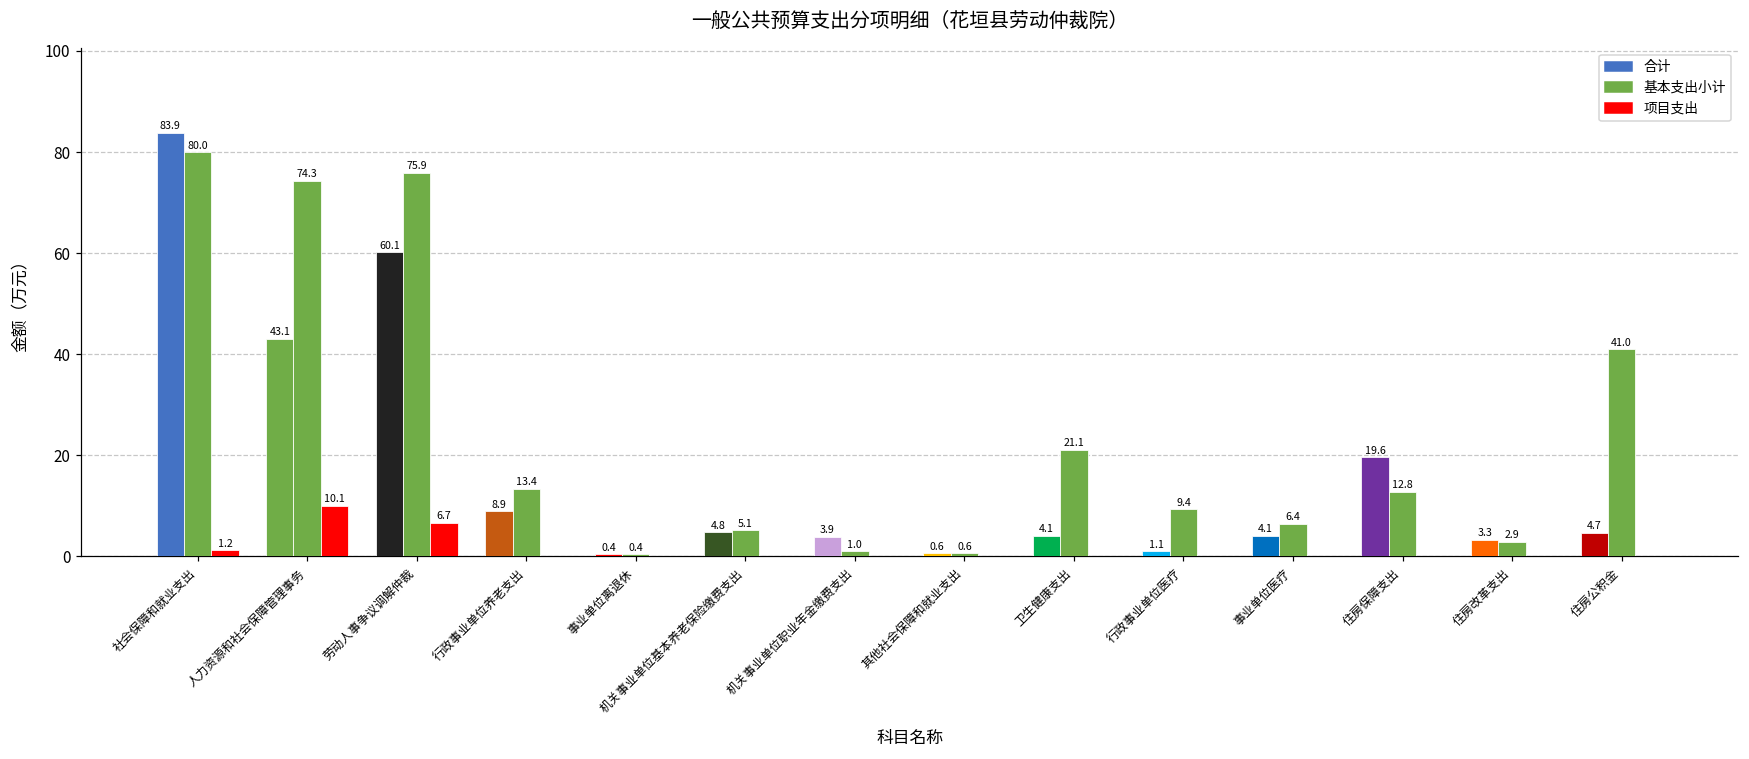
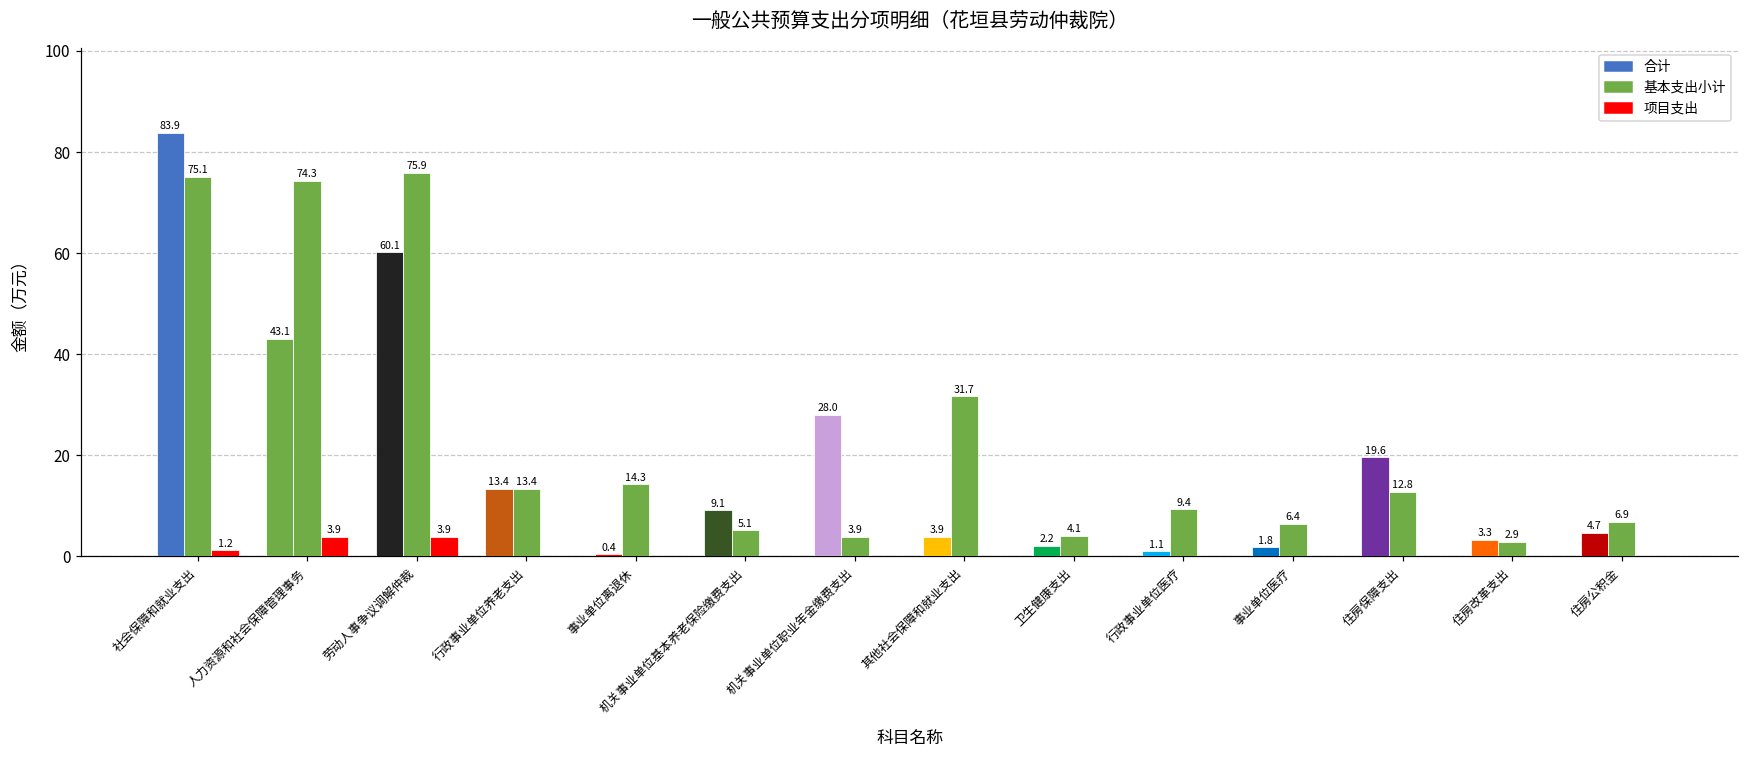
  {
    "合计": {
      "社会保障和就业支出": 83.9,
      "人力资源和社会保障管理事务": 43.1,
      "劳动人事争议调解仲裁": 60.1,
-     "行政事业单位养老支出": 8.9,
+     "行政事业单位养老支出": 13.4,
      "事业单位离退休": 0.4,
-     "机关事业单位基本养老保险缴费支出": 4.8,
-     "机关事业单位职业年金缴费支出": 3.9,
-     "其他社会保障和就业支出": 0.6,
-     "卫生健康支出": 4.1,
+     "机关事业单位基本养老保险缴费支出": 9.1,
+     "机关事业单位职业年金缴费支出": 28.0,
+     "其他社会保障和就业支出": 3.9,
+     "卫生健康支出": 2.2,
      "行政事业单位医疗": 1.1,
-     "事业单位医疗": 4.1,
+     "事业单位医疗": 1.8,
      "住房保障支出": 19.6,
      "住房改革支出": 3.3,
      "住房公积金": 4.7
    },
    "基本支出小计": {
-     "社会保障和就业支出": 80.0,
+     "社会保障和就业支出": 75.1,
      "人力资源和社会保障管理事务": 74.3,
      "劳动人事争议调解仲裁": 75.9,
      "行政事业单位养老支出": 13.4,
-     "事业单位离退休": 0.4,
+     "事业单位离退休": 14.3,
      "机关事业单位基本养老保险缴费支出": 5.1,
-     "机关事业单位职业年金缴费支出": 1.0,
-     "其他社会保障和就业支出": 0.6,
-     "卫生健康支出": 21.1,
+     "机关事业单位职业年金缴费支出": 3.9,
+     "其他社会保障和就业支出": 31.7,
+     "卫生健康支出": 4.1,
      "行政事业单位医疗": 9.4,
      "事业单位医疗": 6.4,
      "住房保障支出": 12.8,
      "住房改革支出": 2.9,
-     "住房公积金": 41.0
+     "住房公积金": 6.9
    },
    "项目支出": {
      "社会保障和就业支出": 1.2,
-     "人力资源和社会保障管理事务": 10.1,
-     "劳动人事争议调解仲裁": 6.7
+     "人力资源和社会保障管理事务": 3.9,
+     "劳动人事争议调解仲裁": 3.9
    }
  }
